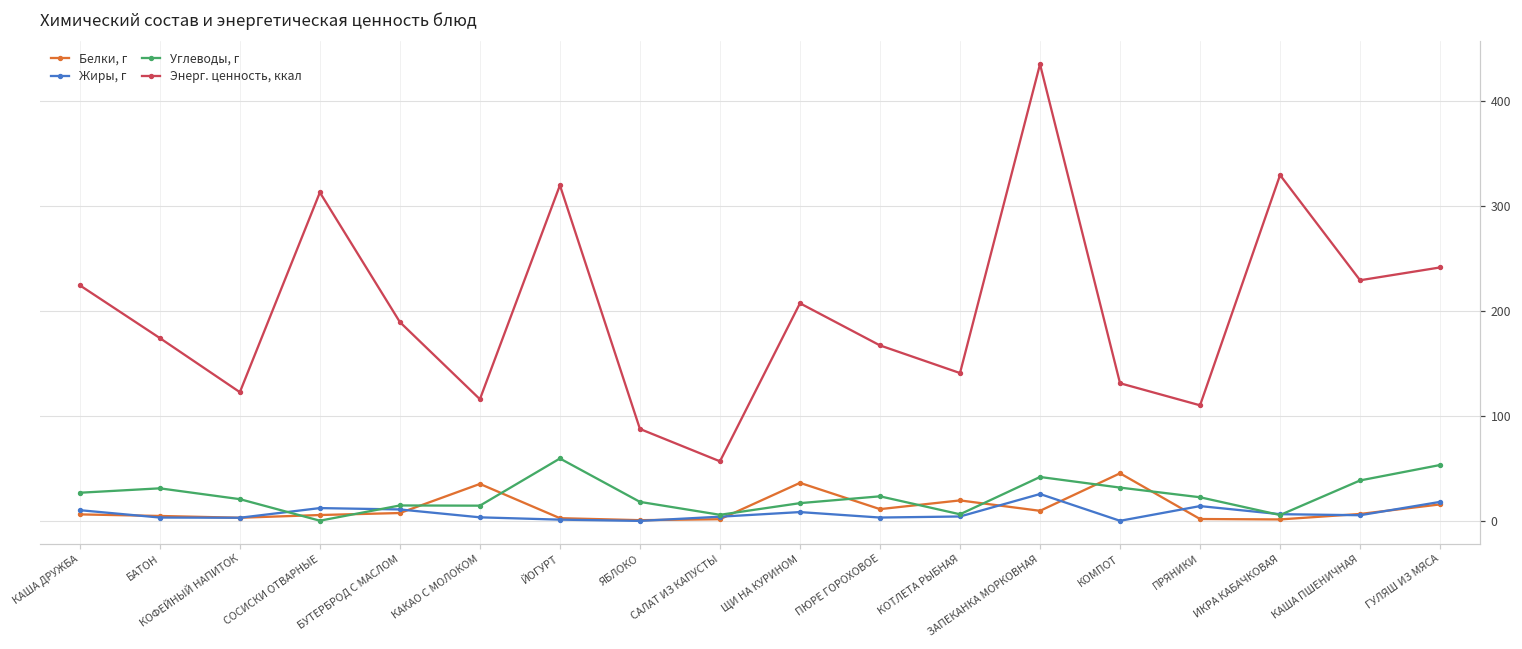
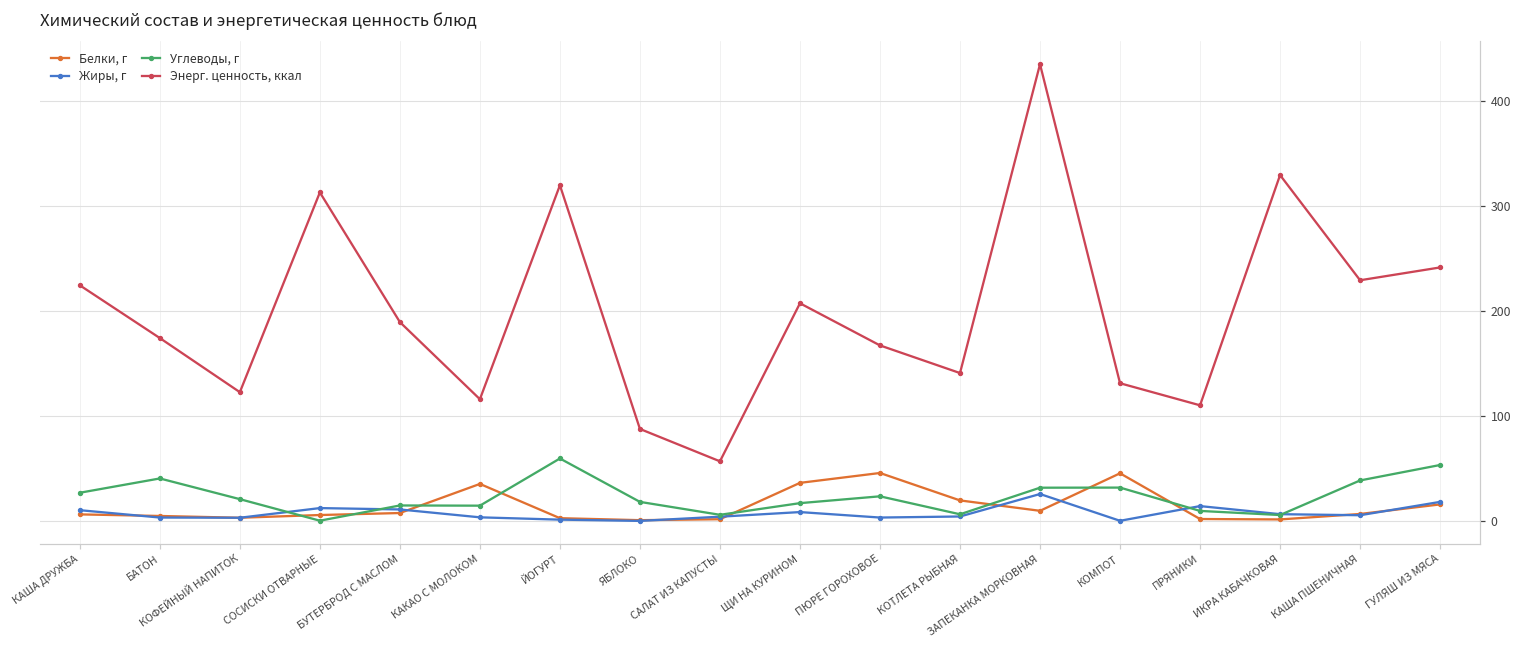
  {
    "Белки, г": {
      "КАША ДРУЖБА": 10,
      "СОСИСКИ ОТВАРНЫЕ": 10,
      "БУТЕРБРОД С МАСЛОМ": 10,
      "КАКАО С МОЛОКОМ": 40,
      "ЩИ НА КУРИНОМ": 40,
-     "ПЮРЕ ГОРОХОВОЕ": 10,
+     "ПЮРЕ ГОРОХОВОЕ": 50,
      "КОТЛЕТА РЫБНАЯ": 20,
      "ЗАПЕКАНКА МОРКОВНАЯ": 10,
      "КОМПОТ": 50,
      "ПРЯНИКИ": 0,
      "ИКРА КАБАЧКОВАЯ": 0
    },
    "Жиры, г": {
      "КАША ДРУЖБА": 10,
      "СОСИСКИ ОТВАРНЫЕ": 10,
      "БУТЕРБРОД С МАСЛОМ": 10,
      "КАКАО С МОЛОКОМ": 0,
      "ЩИ НА КУРИНОМ": 10,
      "ПЮРЕ ГОРОХОВОЕ": 0,
      "ЗАПЕКАНКА МОРКОВНАЯ": 30,
      "КОМПОТ": 0,
      "ПРЯНИКИ": 10
    },
    "Углеводы, г": {
      "КАША ДРУЖБА": 30,
-     "БАТОН": 30,
+     "БАТОН": 40,
      "КОФЕЙНЫЙ НАПИТОК": 20,
      "СОСИСКИ ОТВАРНЫЕ": 0,
      "БУТЕРБРОД С МАСЛОМ": 10,
      "КАКАО С МОЛОКОМ": 10,
      "ЙОГУРТ": 60,
      "ЯБЛОКО": 20,
      "ЩИ НА КУРИНОМ": 20,
      "ПЮРЕ ГОРОХОВОЕ": 20,
-     "ЗАПЕКАНКА МОРКОВНАЯ": 40,
+     "ЗАПЕКАНКА МОРКОВНАЯ": 30,
      "КОМПОТ": 30,
-     "ПРЯНИКИ": 20,
+     "ПРЯНИКИ": 10,
      "КАША ПШЕНИЧНАЯ": 40,
      "ГУЛЯШ ИЗ МЯСА": 50
    },
    "Энерг. ценность, ккал": {
      "КАША ДРУЖБА": 220,
      "БАТОН": 170,
      "КОФЕЙНЫЙ НАПИТОК": 120,
      "СОСИСКИ ОТВАРНЫЕ": 310,
      "БУТЕРБРОД С МАСЛОМ": 190,
      "КАКАО С МОЛОКОМ": 120,
      "ЙОГУРТ": 320,
      "ЯБЛОКО": 90,
      "САЛАТ ИЗ КАПУСТЫ": 60,
      "ЩИ НА КУРИНОМ": 210,
      "ПЮРЕ ГОРОХОВОЕ": 170,
      "КОТЛЕТА РЫБНАЯ": 140,
      "ЗАПЕКАНКА МОРКОВНАЯ": 430,
      "КОМПОТ": 130,
      "ПРЯНИКИ": 110,
      "ИКРА КАБАЧКОВАЯ": 330,
      "КАША ПШЕНИЧНАЯ": 230,
      "ГУЛЯШ ИЗ МЯСА": 240
    }
  }
